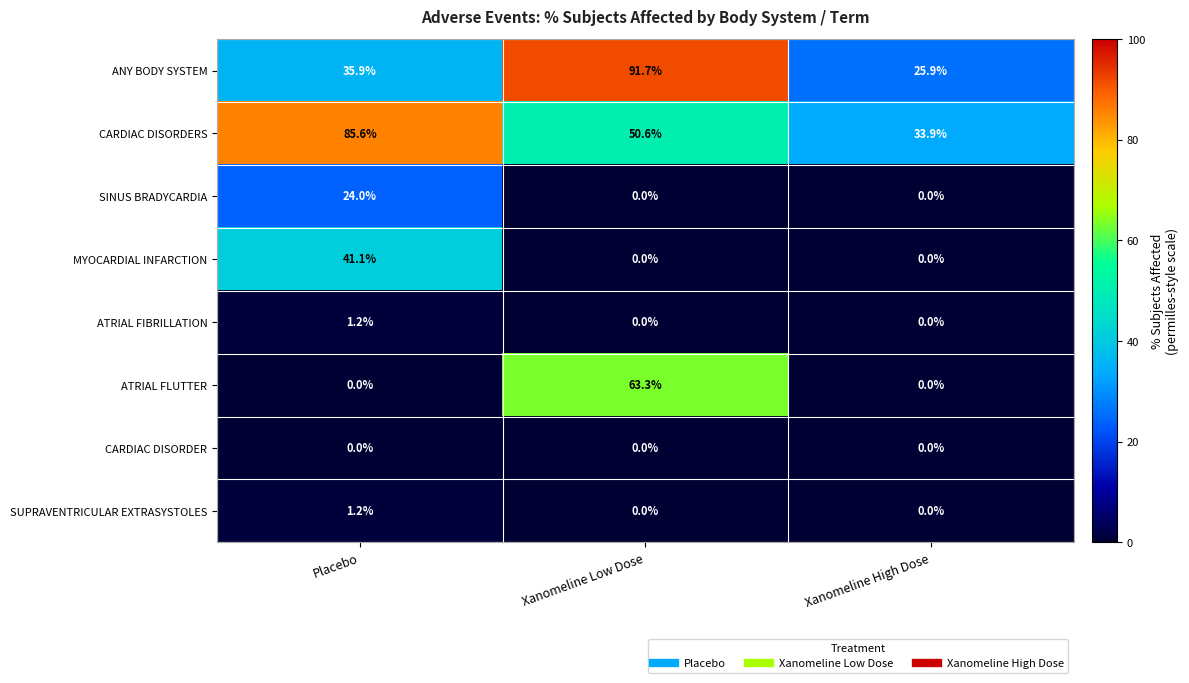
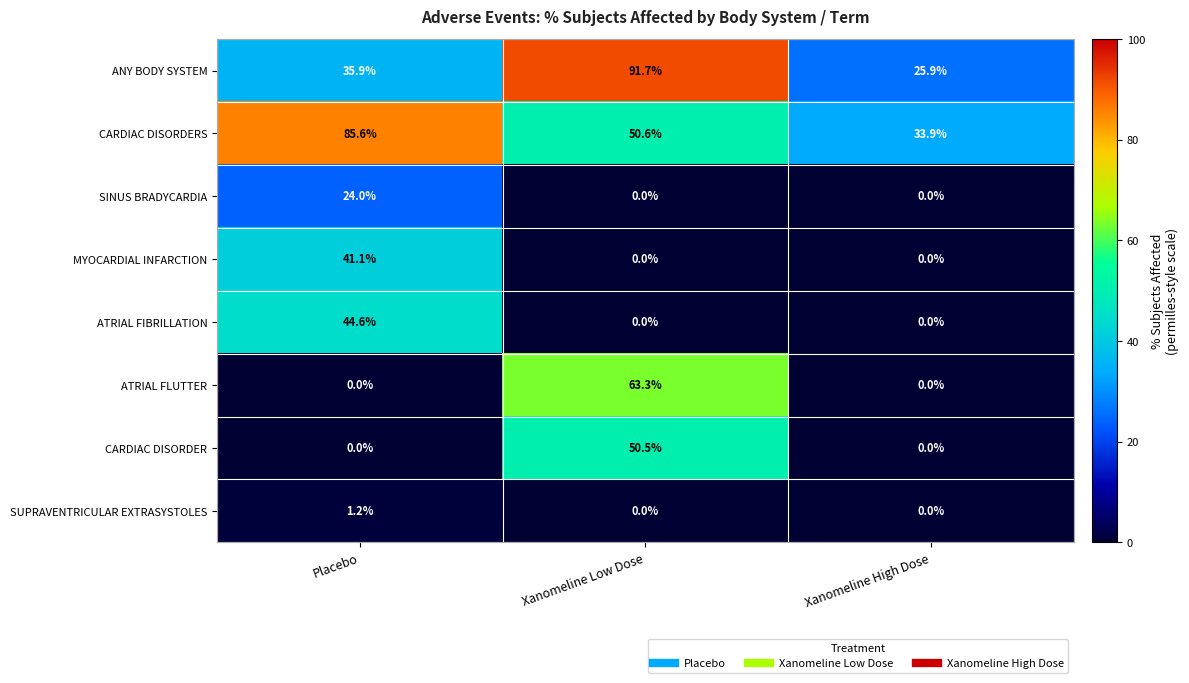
  {
    "ANY BODY SYSTEM": {
      "Placebo": "35.9%",
      "Xanomeline Low Dose": "91.7%",
      "Xanomeline High Dose": "25.9%"
    },
    "CARDIAC DISORDERS": {
      "Placebo": "85.6%",
      "Xanomeline Low Dose": "50.6%",
      "Xanomeline High Dose": "33.9%"
    },
    "SINUS BRADYCARDIA": {
      "Placebo": "24.0%",
      "Xanomeline Low Dose": "0.0%",
      "Xanomeline High Dose": "0.0%"
    },
    "MYOCARDIAL INFARCTION": {
      "Placebo": "41.1%",
      "Xanomeline Low Dose": "0.0%",
      "Xanomeline High Dose": "0.0%"
    },
    "ATRIAL FIBRILLATION": {
-     "Placebo": "1.2%",
+     "Placebo": "44.6%",
      "Xanomeline Low Dose": "0.0%",
      "Xanomeline High Dose": "0.0%"
    },
    "ATRIAL FLUTTER": {
      "Placebo": "0.0%",
      "Xanomeline Low Dose": "63.3%",
      "Xanomeline High Dose": "0.0%"
    },
    "CARDIAC DISORDER": {
      "Placebo": "0.0%",
-     "Xanomeline Low Dose": "0.0%",
+     "Xanomeline Low Dose": "50.5%",
      "Xanomeline High Dose": "0.0%"
    },
    "SUPRAVENTRICULAR EXTRASYSTOLES": {
      "Placebo": "1.2%",
      "Xanomeline Low Dose": "0.0%",
      "Xanomeline High Dose": "0.0%"
    }
  }
